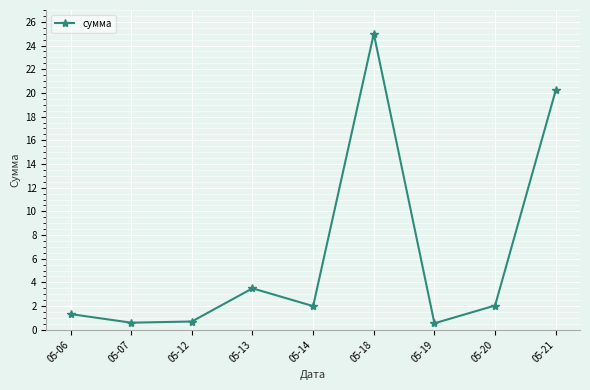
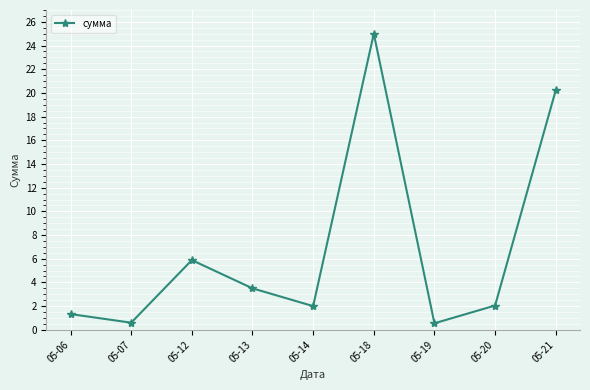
  {
    "05-06": 1.3,
    "05-07": 0.6,
-   "05-12": 0.7,
+   "05-12": 5.9,
    "05-13": 3.5,
    "05-14": 2.0,
    "05-18": 25.0,
    "05-19": 0.6,
    "05-20": 2.1,
    "05-21": 20.2
  }
